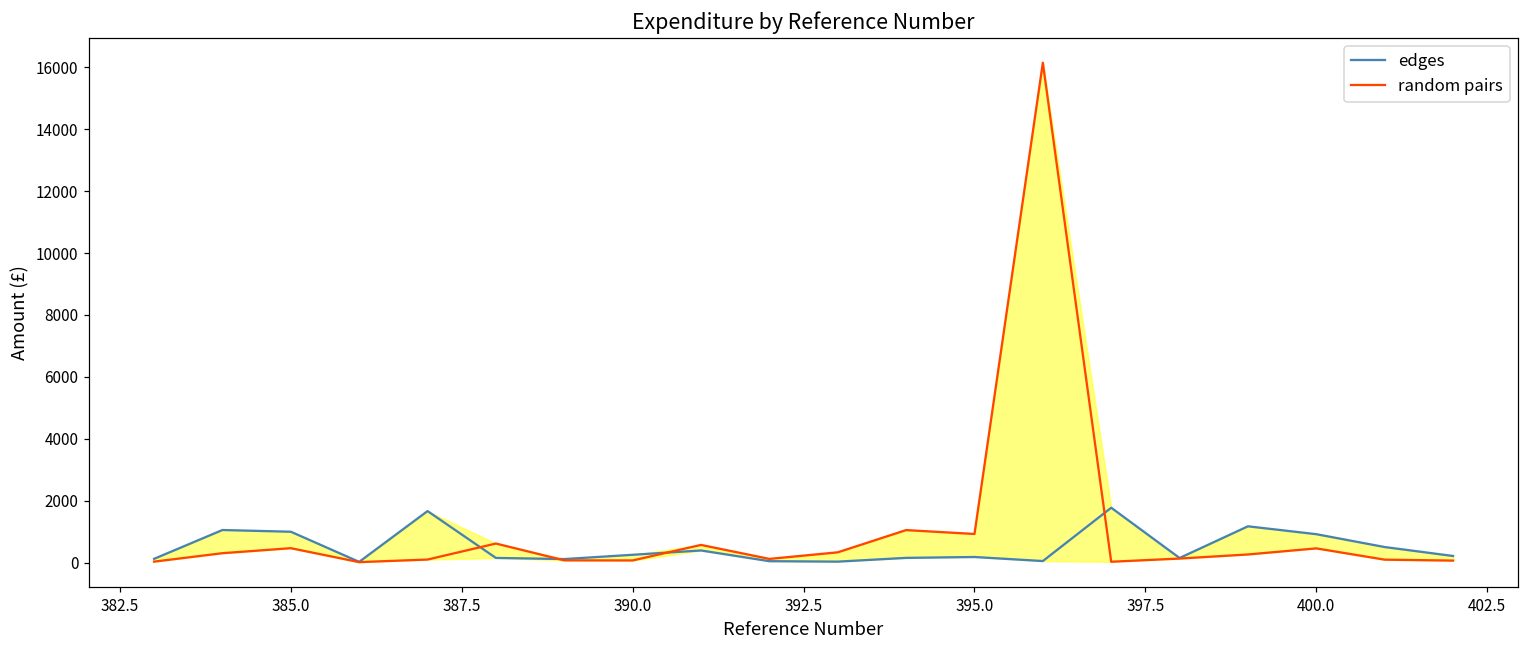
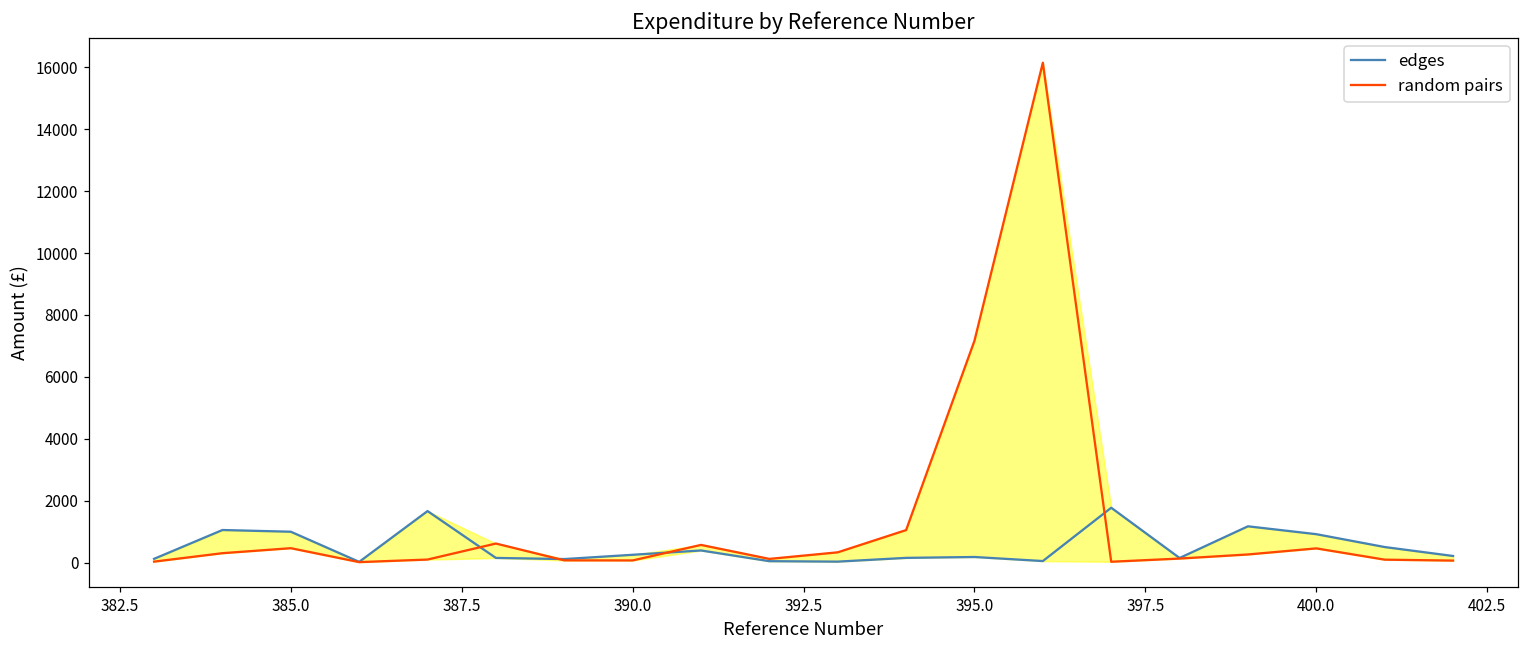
  {
    "edges": {
      "395.0": 200
    },
    "random pairs": {
      "385.0": 500,
      "390.0": 100,
-     "395.0": 900,
+     "395.0": 7200,
      "400.0": 500
    }
  }
